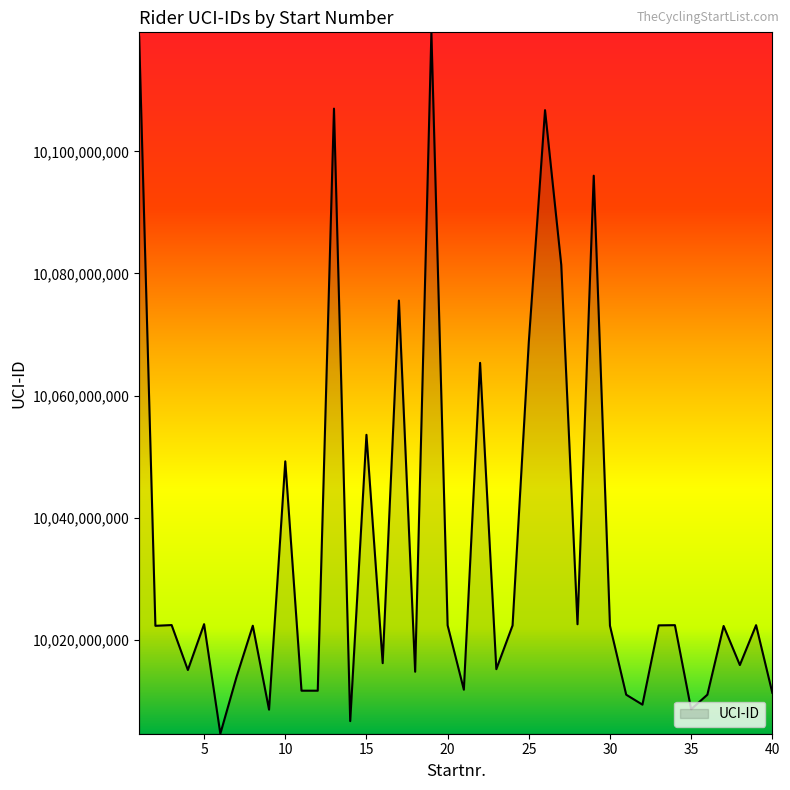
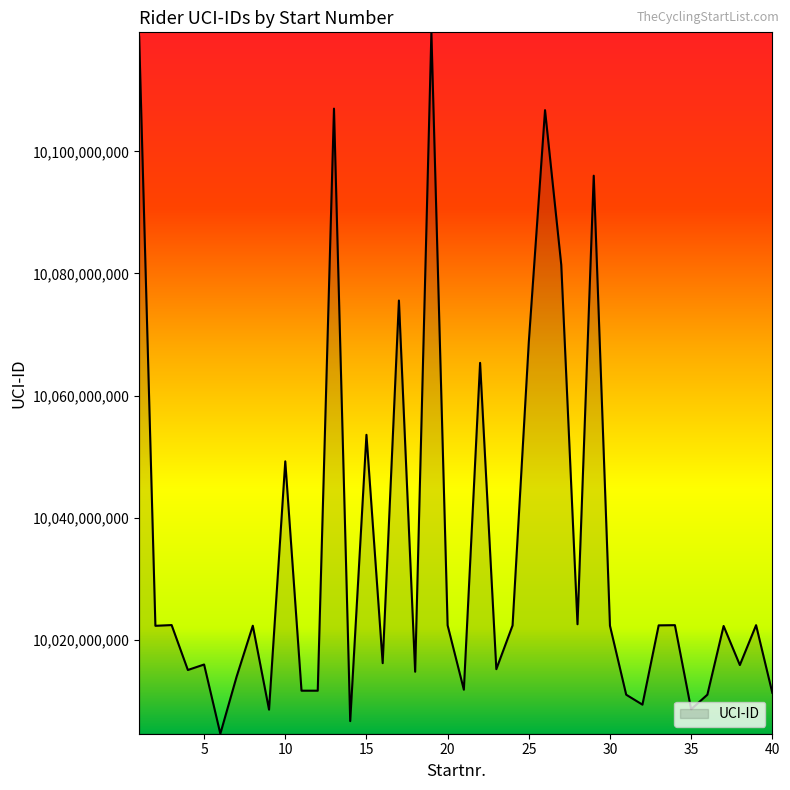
  {
-   "5": "10,023,000,000",
+   "5": "10,016,000,000",
    "10": "10,049,000,000",
    "15": "10,054,000,000",
    "20": "10,022,000,000",
    "25": "10,069,000,000",
    "30": "10,022,000,000",
    "40": "10,011,000,000"
  }
